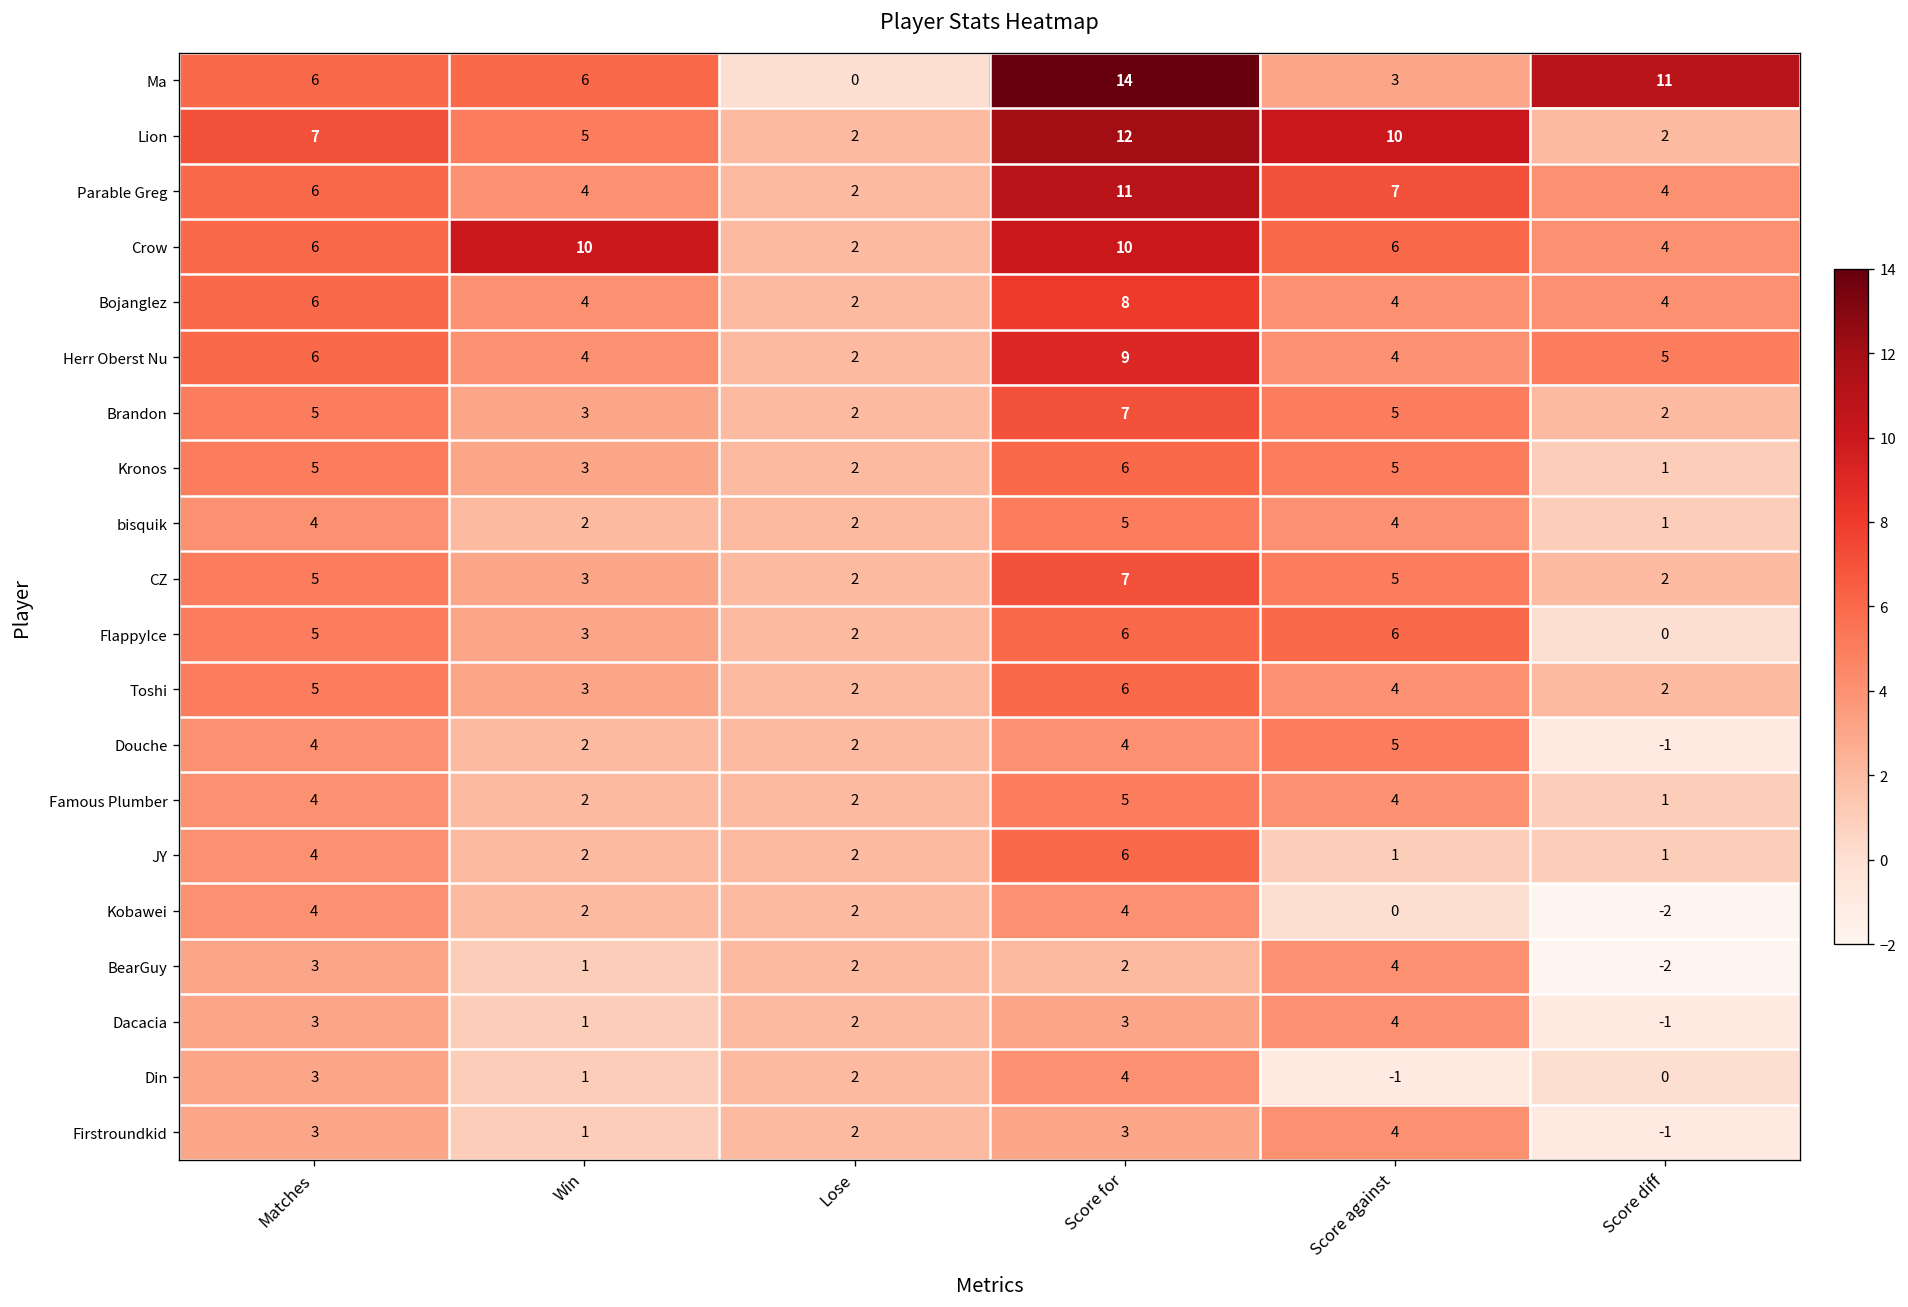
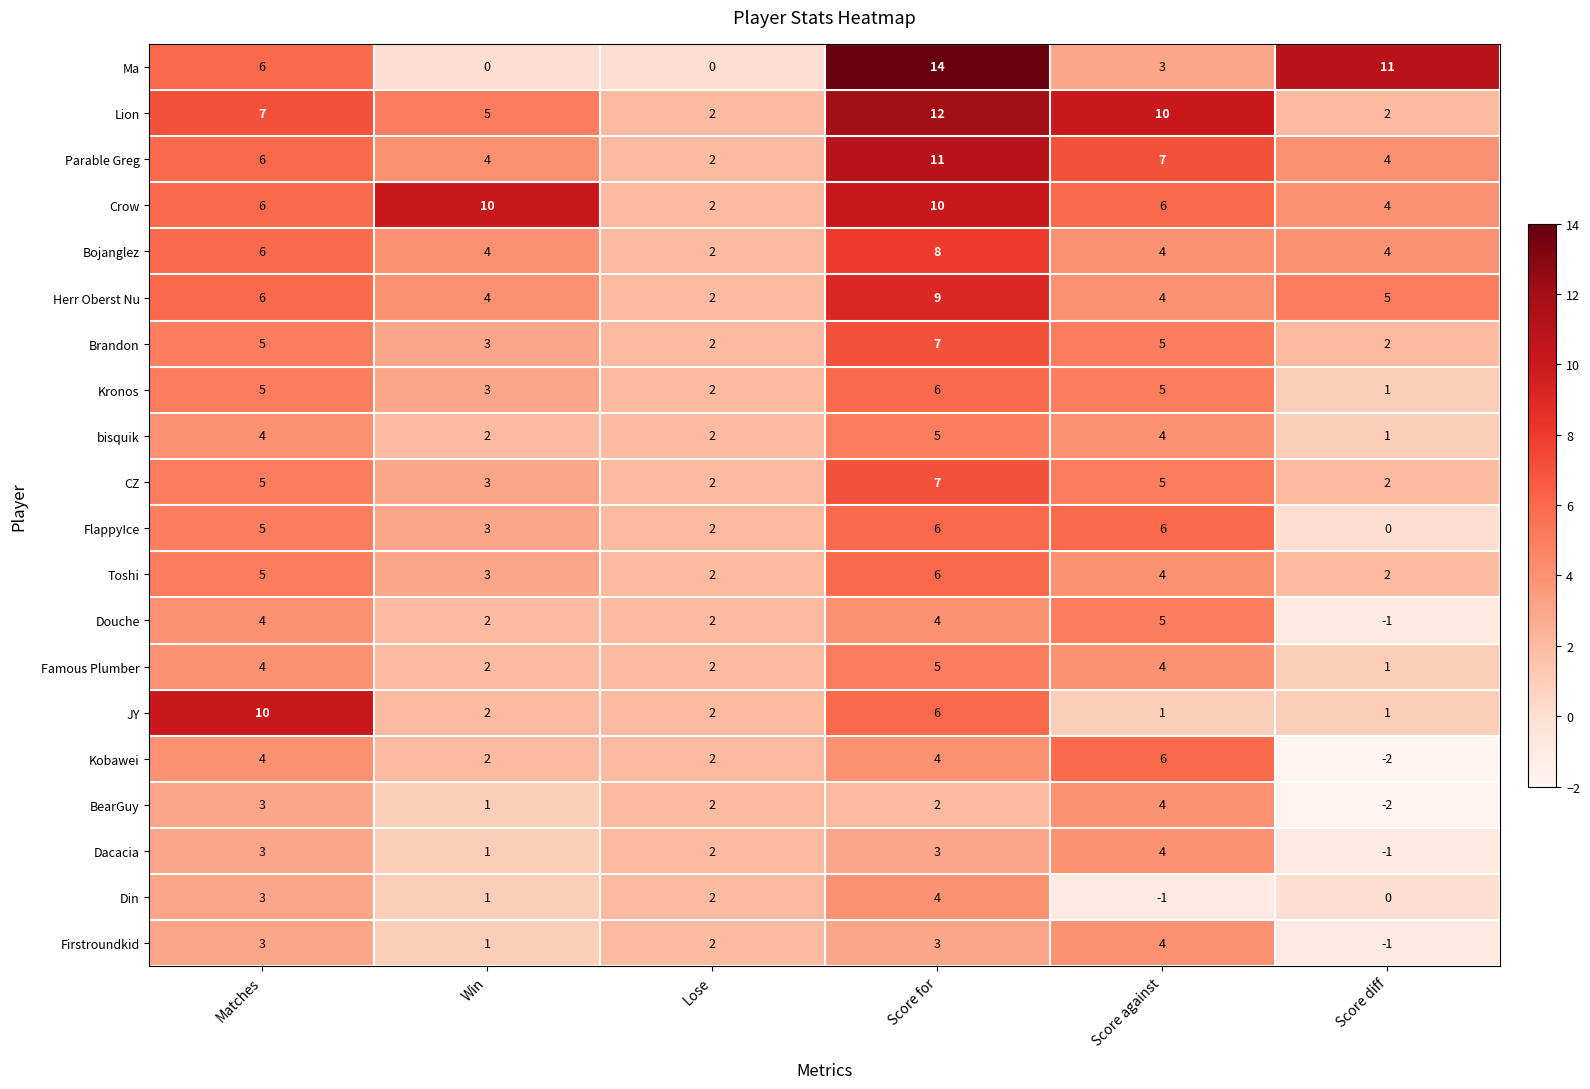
  {
    "Ma": {
      "Matches": 6,
-     "Win": 6,
+     "Win": 0,
      "Lose": 0,
      "Score for": 14,
      "Score against": 3,
      "Score diff": 11
    },
    "Lion": {
      "Matches": 7,
      "Win": 5,
      "Lose": 2,
      "Score for": 12,
      "Score against": 10,
      "Score diff": 2
    },
    "Parable Greg": {
      "Matches": 6,
      "Win": 4,
      "Lose": 2,
      "Score for": 11,
      "Score against": 7,
      "Score diff": 4
    },
    "Crow": {
      "Matches": 6,
      "Win": 10,
      "Lose": 2,
      "Score for": 10,
      "Score against": 6,
      "Score diff": 4
    },
    "Bojanglez": {
      "Matches": 6,
      "Win": 4,
      "Lose": 2,
      "Score for": 8,
      "Score against": 4,
      "Score diff": 4
    },
    "Herr Oberst Nu": {
      "Matches": 6,
      "Win": 4,
      "Lose": 2,
      "Score for": 9,
      "Score against": 4,
      "Score diff": 5
    },
    "Brandon": {
      "Matches": 5,
      "Win": 3,
      "Lose": 2,
      "Score for": 7,
      "Score against": 5,
      "Score diff": 2
    },
    "Kronos": {
      "Matches": 5,
      "Win": 3,
      "Lose": 2,
      "Score for": 6,
      "Score against": 5,
      "Score diff": 1
    },
    "bisquik": {
      "Matches": 4,
      "Win": 2,
      "Lose": 2,
      "Score for": 5,
      "Score against": 4,
      "Score diff": 1
    },
    "CZ": {
      "Matches": 5,
      "Win": 3,
      "Lose": 2,
      "Score for": 7,
      "Score against": 5,
      "Score diff": 2
    },
    "FlappyIce": {
      "Matches": 5,
      "Win": 3,
      "Lose": 2,
      "Score for": 6,
      "Score against": 6,
      "Score diff": 0
    },
    "Toshi": {
      "Matches": 5,
      "Win": 3,
      "Lose": 2,
      "Score for": 6,
      "Score against": 4,
      "Score diff": 2
    },
    "Douche": {
      "Matches": 4,
      "Win": 2,
      "Lose": 2,
      "Score for": 4,
      "Score against": 5,
      "Score diff": -1
    },
    "Famous Plumber": {
      "Matches": 4,
      "Win": 2,
      "Lose": 2,
      "Score for": 5,
      "Score against": 4,
      "Score diff": 1
    },
    "JY": {
-     "Matches": 4,
+     "Matches": 10,
      "Win": 2,
      "Lose": 2,
      "Score for": 6,
      "Score against": 1,
      "Score diff": 1
    },
    "Kobawei": {
      "Matches": 4,
      "Win": 2,
      "Lose": 2,
      "Score for": 4,
-     "Score against": 0,
+     "Score against": 6,
      "Score diff": -2
    },
    "BearGuy": {
      "Matches": 3,
      "Win": 1,
      "Lose": 2,
      "Score for": 2,
      "Score against": 4,
      "Score diff": -2
    },
    "Dacacia": {
      "Matches": 3,
      "Win": 1,
      "Lose": 2,
      "Score for": 3,
      "Score against": 4,
      "Score diff": -1
    },
    "Din": {
      "Matches": 3,
      "Win": 1,
      "Lose": 2,
      "Score for": 4,
      "Score against": -1,
      "Score diff": 0
    },
    "Firstroundkid": {
      "Matches": 3,
      "Win": 1,
      "Lose": 2,
      "Score for": 3,
      "Score against": 4,
      "Score diff": -1
    }
  }
